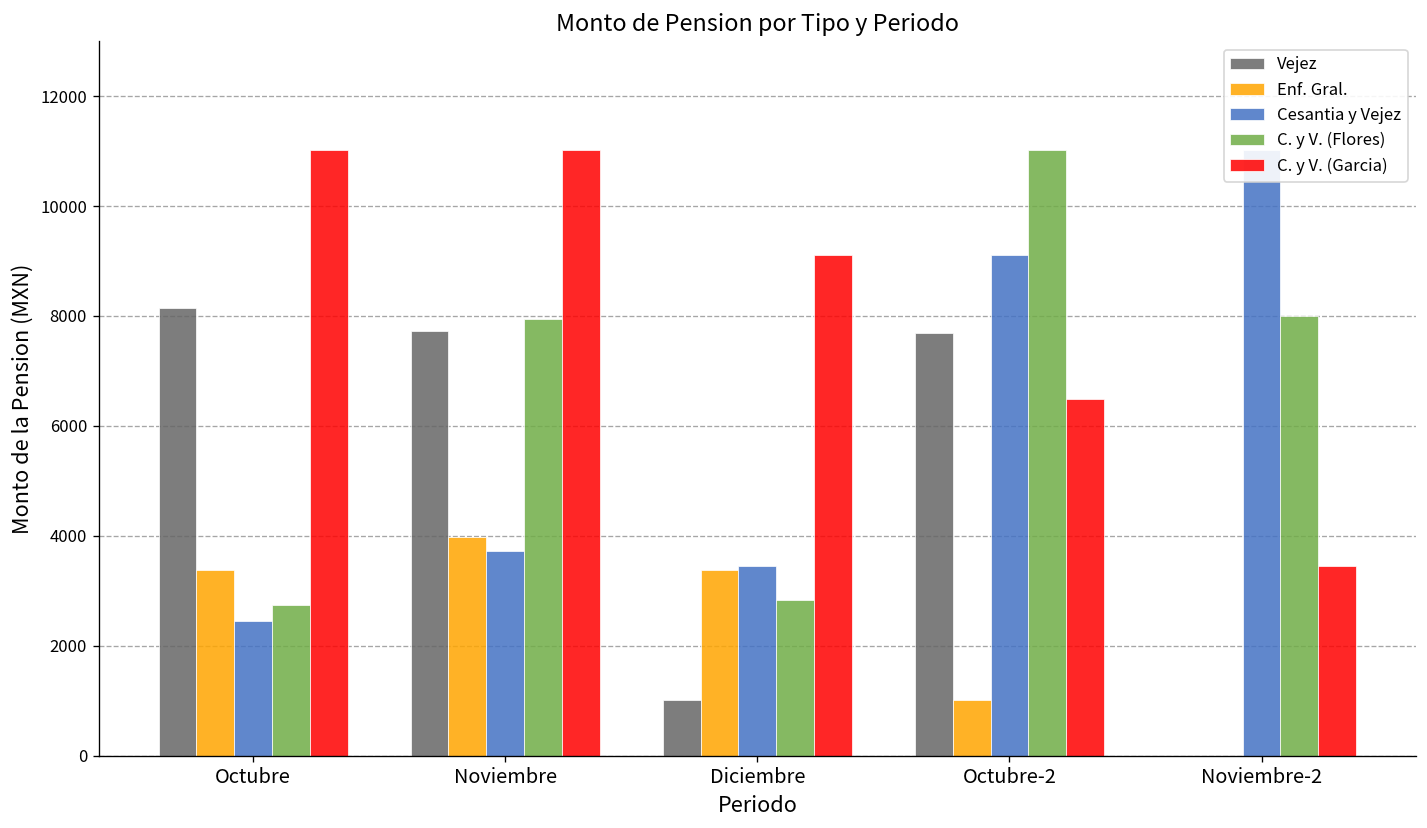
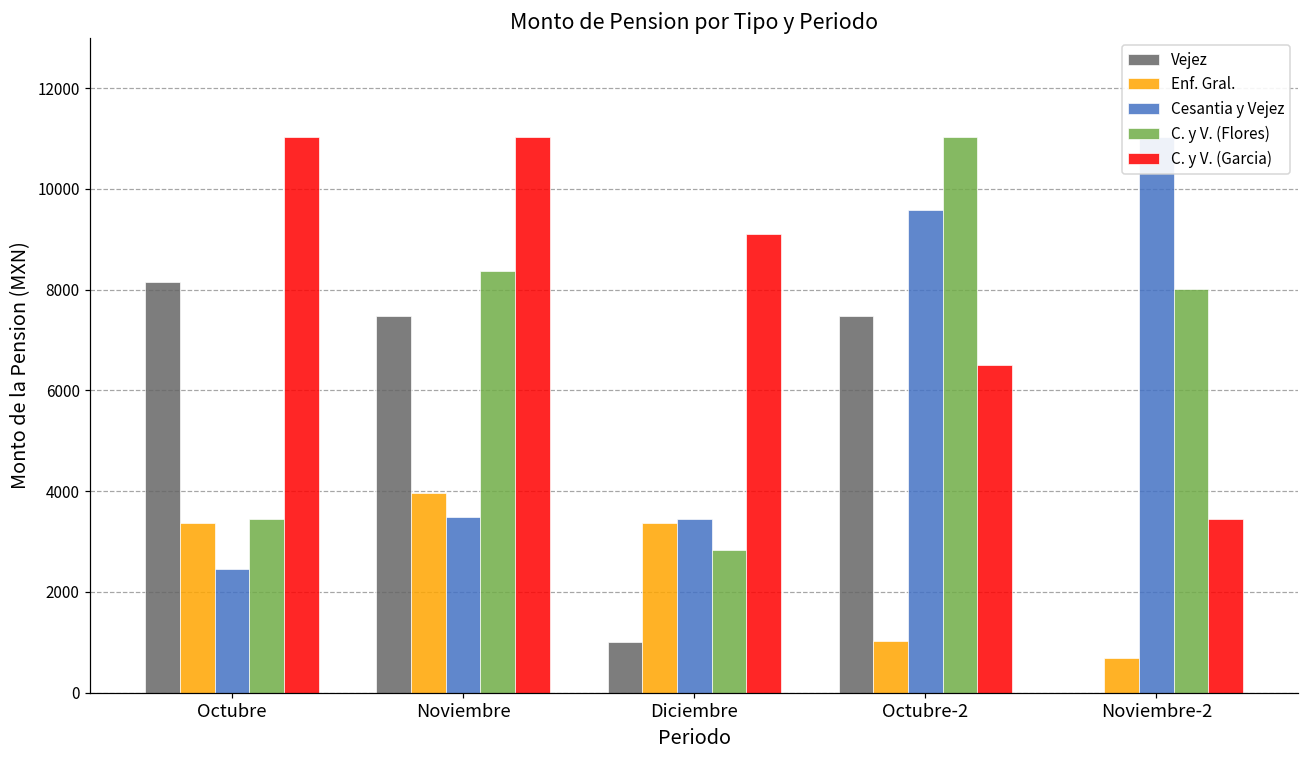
  {
    "Vejez": {
      "Octubre": 8200,
-     "Noviembre": 7700,
+     "Noviembre": 7500,
      "Diciembre": 1000,
-     "Octubre-2": 7700,
+     "Octubre-2": 7500,
      "Noviembre-2": 0
    },
    "Enf. Gral.": {
      "Octubre": 3400,
      "Noviembre": 4000,
      "Diciembre": 3400,
      "Octubre-2": 1000,
-     "Noviembre-2": 0
+     "Noviembre-2": 700
    },
    "Cesantia y Vejez": {
      "Octubre": 2400,
-     "Noviembre": 3700,
+     "Noviembre": 3500,
      "Diciembre": 3400,
-     "Octubre-2": 9100
+     "Octubre-2": 9600
    },
    "C. y V. (Flores)": {
-     "Octubre": 2700,
-     "Noviembre": 7900,
+     "Octubre": 3400,
+     "Noviembre": 8400,
      "Diciembre": 2800,
      "Octubre-2": 11000,
      "Noviembre-2": 8000
    },
    "C. y V. (Garcia)": {
      "Octubre": 11000,
      "Noviembre": 11000,
      "Diciembre": 9100,
      "Octubre-2": 6500,
      "Noviembre-2": 3400
    }
  }
